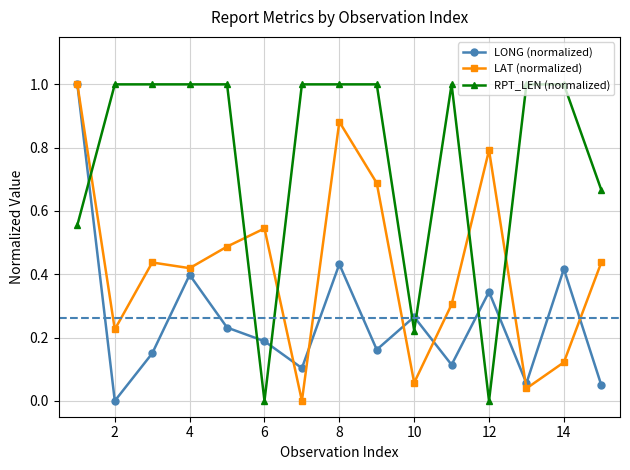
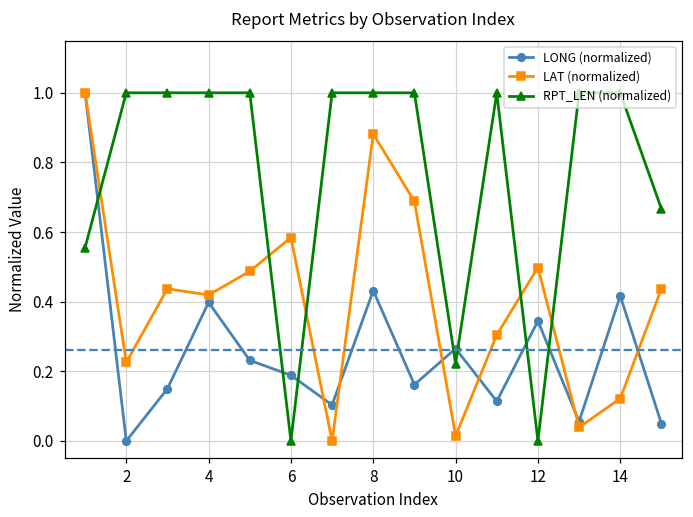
  {
    "LONG (normalized)": {
      "2": 0.00,
      "4": 0.40,
      "6": 0.19,
      "8": 0.43,
      "10": 0.27,
      "12": 0.34,
      "14": 0.42
    },
    "LAT (normalized)": {
      "2": 0.23,
      "4": 0.42,
-     "6": 0.54,
+     "6": 0.58,
      "8": 0.88,
-     "10": 0.06,
-     "12": 0.79,
+     "10": 0.01,
+     "12": 0.50,
      "14": 0.12
    },
    "RPT_LEN (normalized)": {
      "2": 1.00,
      "4": 1.00,
      "6": 0.00,
      "8": 1.00,
      "10": 0.22,
      "12": 0.00
    }
  }
